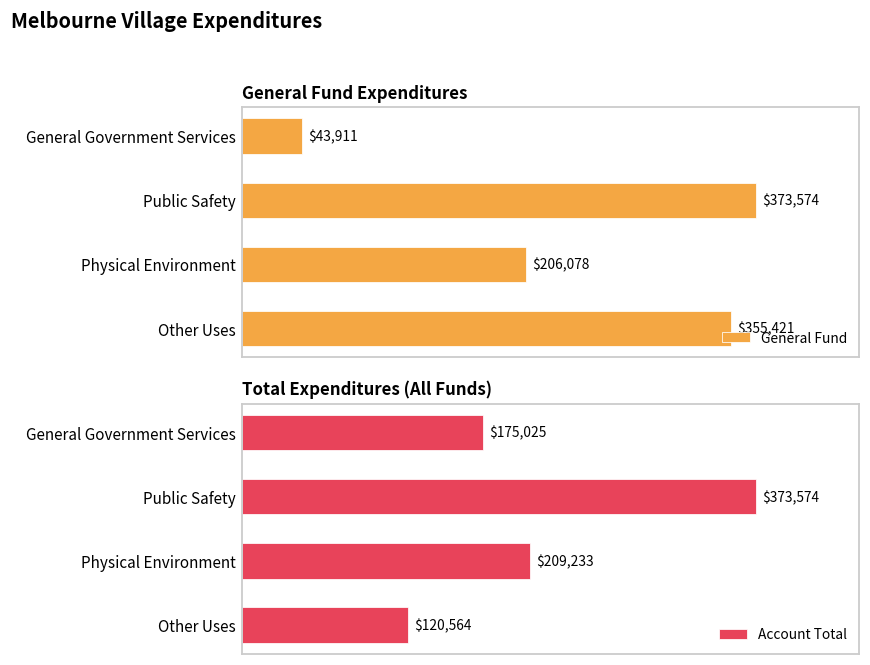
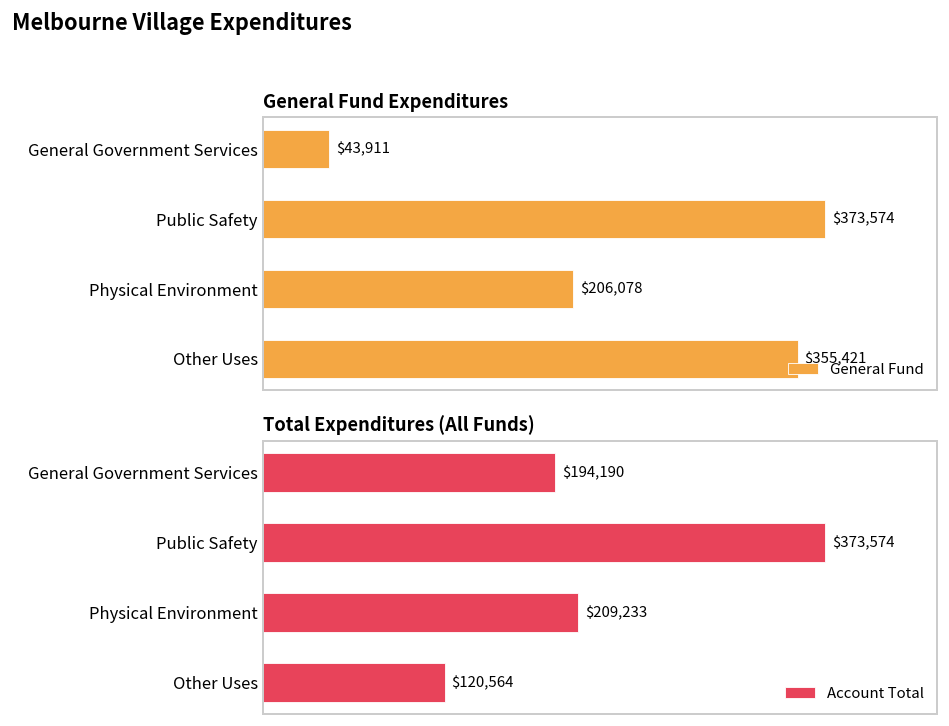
  {
    "General Fund Expenditures": {
      "General Government Services": "$43,911",
      "Public Safety": "$373,574",
      "Physical Environment": "$206,078",
      "Other Uses": "$355,421"
    },
    "Total Expenditures (All Funds)": {
-     "General Government Services": "$175,025",
+     "General Government Services": "$194,190",
      "Public Safety": "$373,574",
      "Physical Environment": "$209,233",
      "Other Uses": "$120,564"
    }
  }
